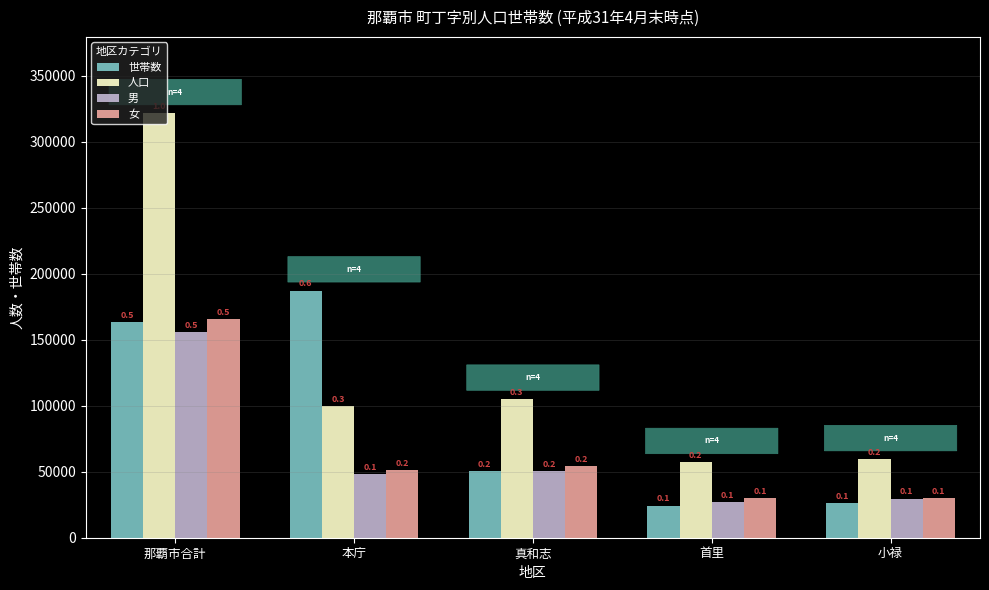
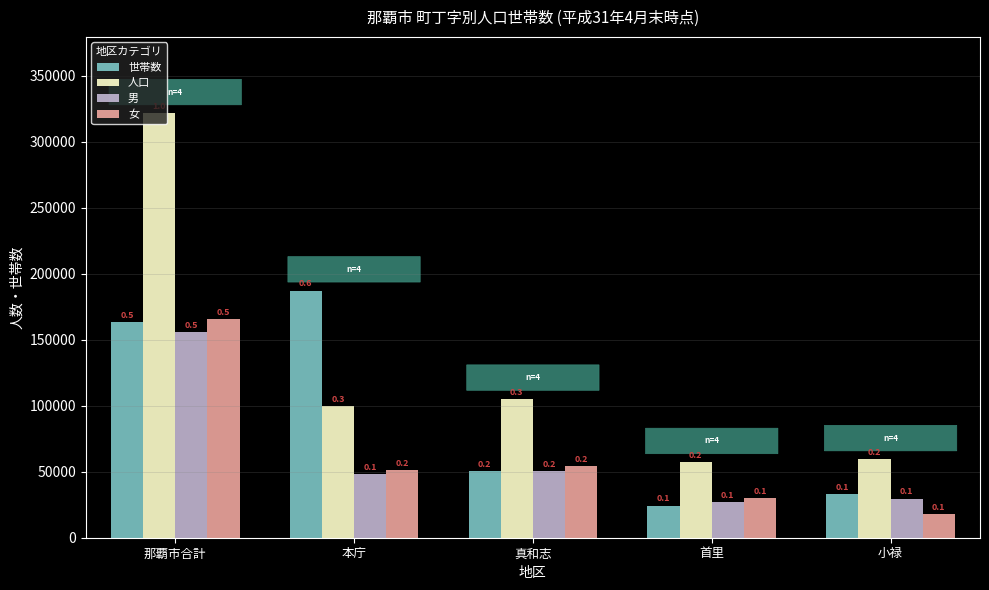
  {
    "世帯数": {
-     "小禄": 27000
+     "小禄": 33000
    },
    "女": {
-     "小禄": 30000
+     "小禄": 18000
    }
  }
